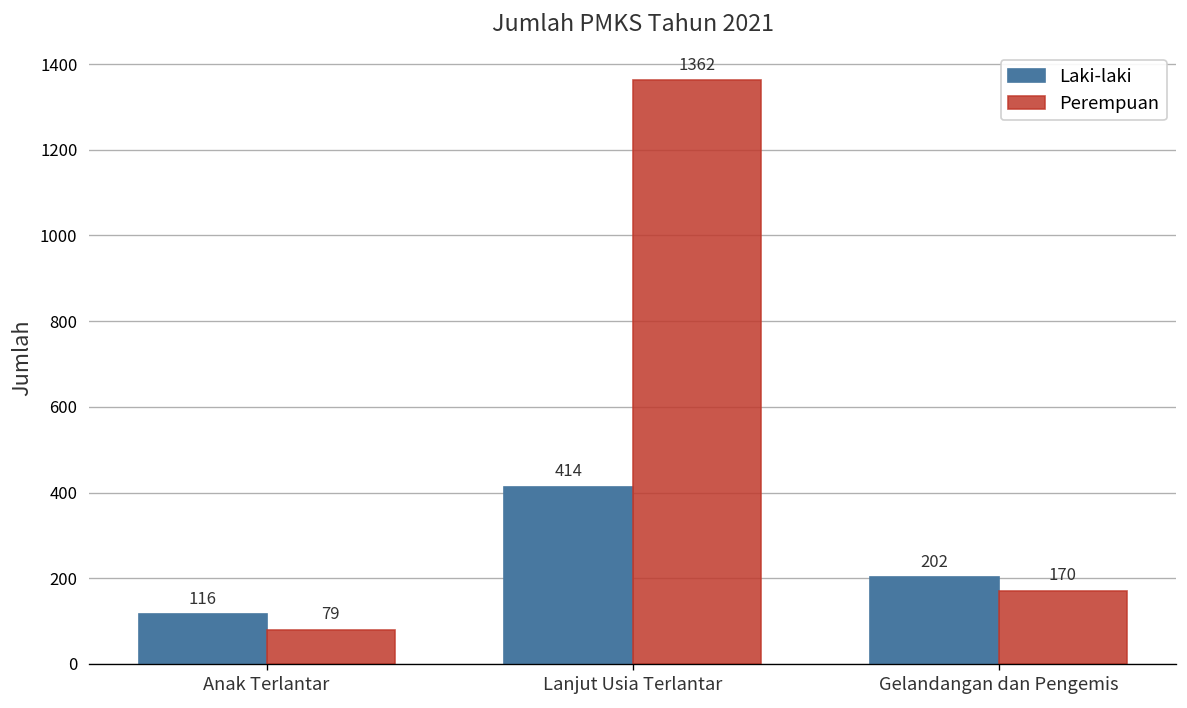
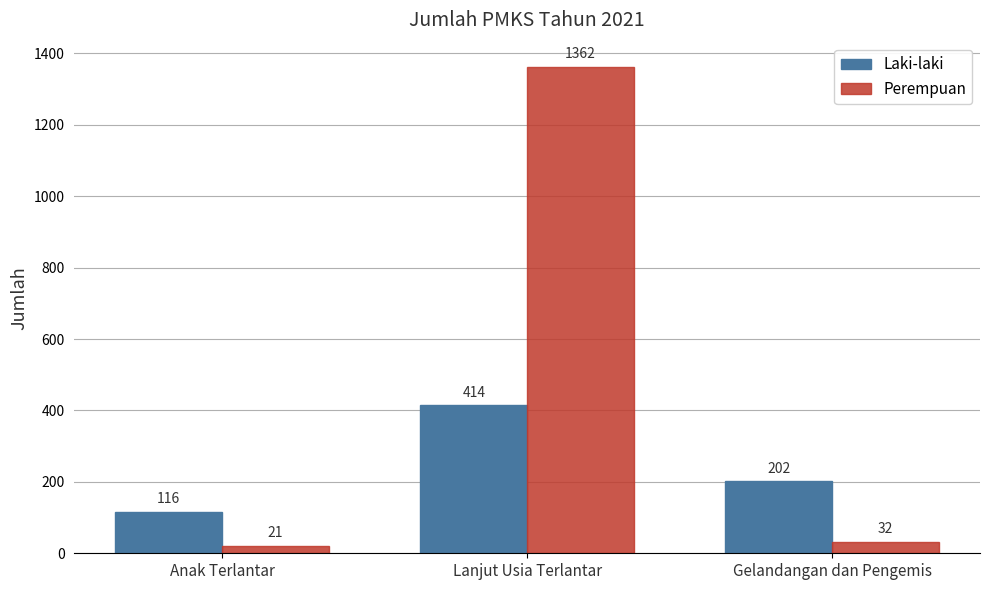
  {
    "Laki-laki": {
      "Anak Terlantar": 116,
      "Lanjut Usia Terlantar": 414,
      "Gelandangan dan Pengemis": 202
    },
    "Perempuan": {
-     "Anak Terlantar": 79,
+     "Anak Terlantar": 21,
      "Lanjut Usia Terlantar": 1362,
-     "Gelandangan dan Pengemis": 170
+     "Gelandangan dan Pengemis": 32
    }
  }
